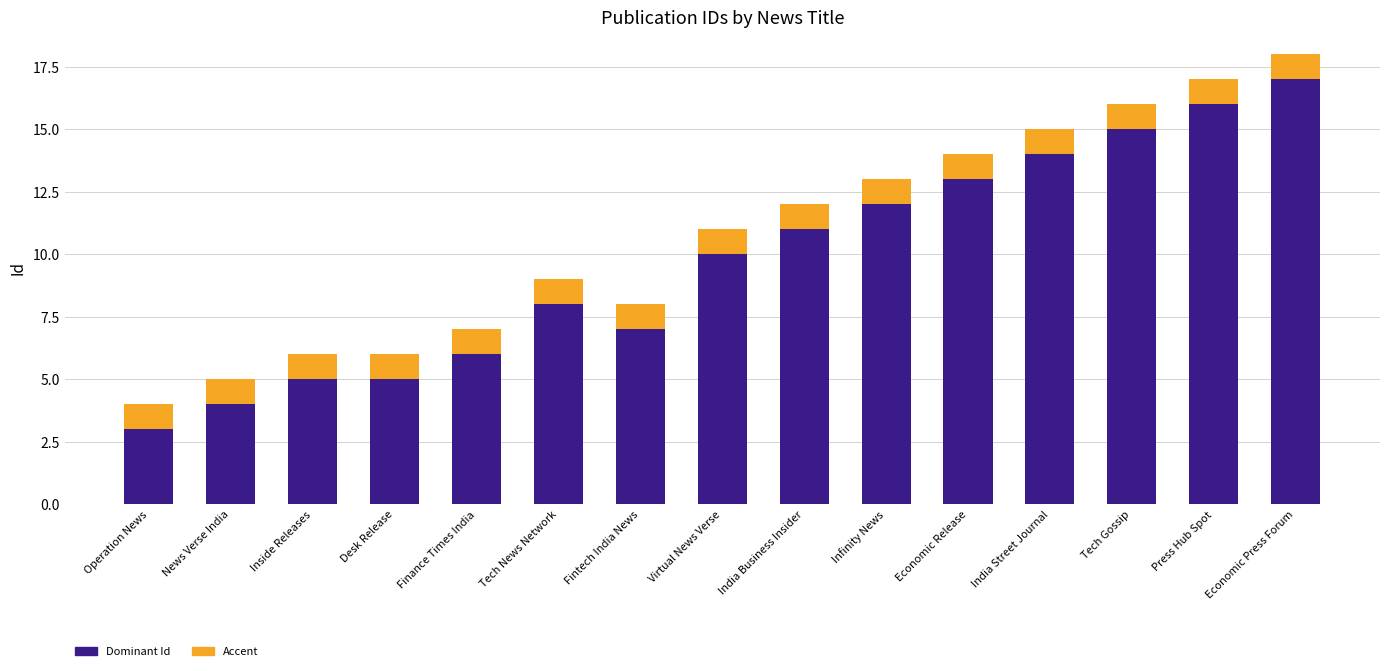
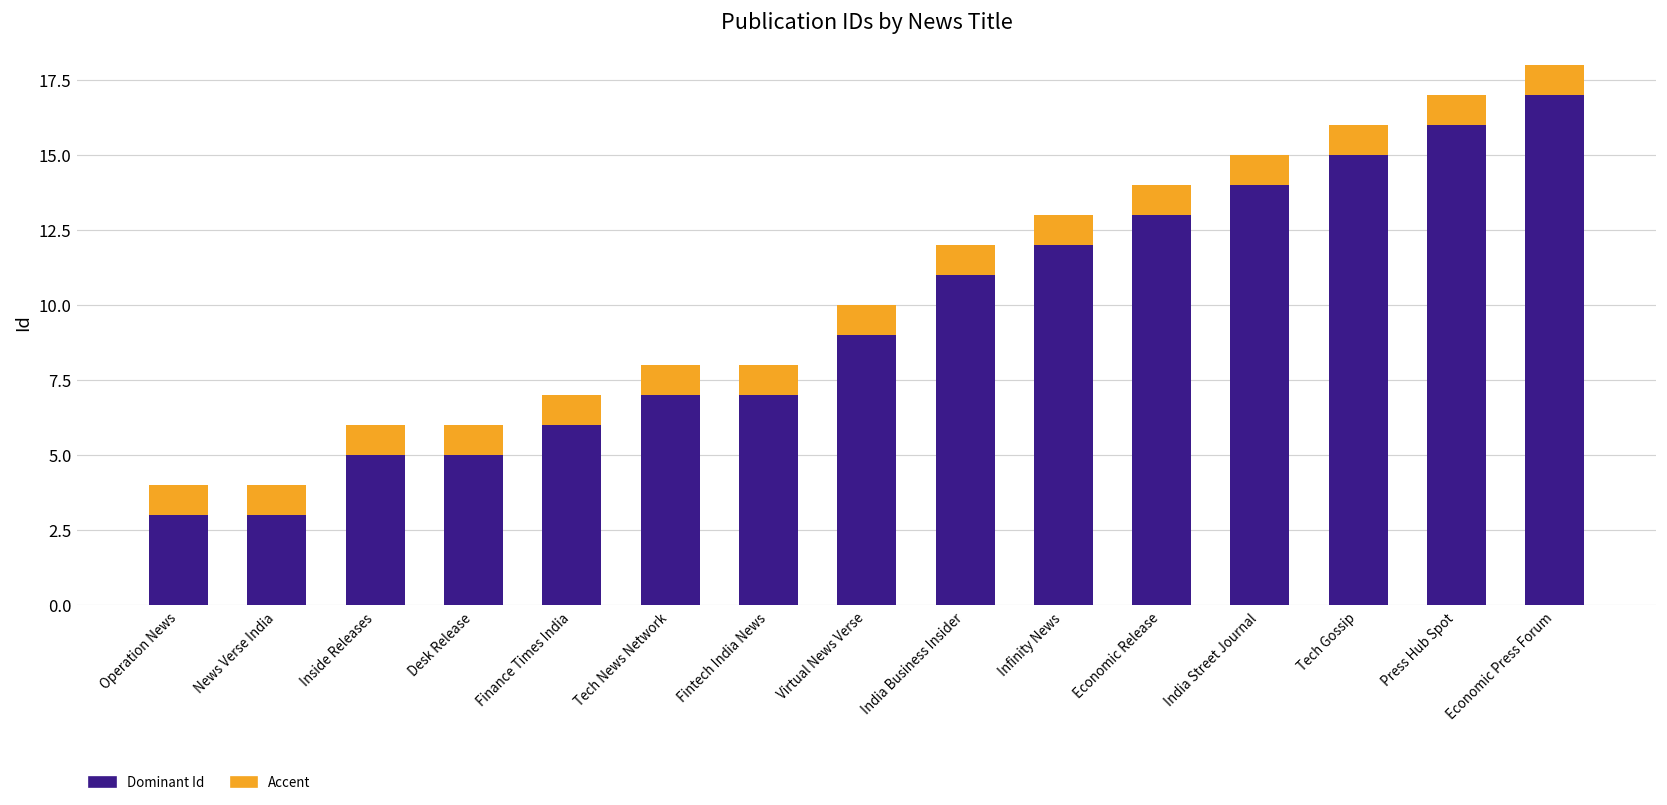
  {
    "Dominant Id": {
      "Operation News": 3.0,
-     "News Verse India": 4.0,
+     "News Verse India": 3.0,
      "Inside Releases": 5.0,
      "Desk Release": 5.0,
      "Finance Times India": 6.0,
-     "Tech News Network": 8.0,
+     "Tech News Network": 7.0,
      "Fintech India News": 7.0,
-     "Virtual News Verse": 10.0,
+     "Virtual News Verse": 9.0,
      "India Business Insider": 11.0,
      "Infinity News": 12.0,
      "Economic Release": 13.0,
      "India Street Journal": 14.0,
      "Tech Gossip": 15.0,
      "Press Hub Spot": 16.0,
      "Economic Press Forum": 17.0
    }
  }
